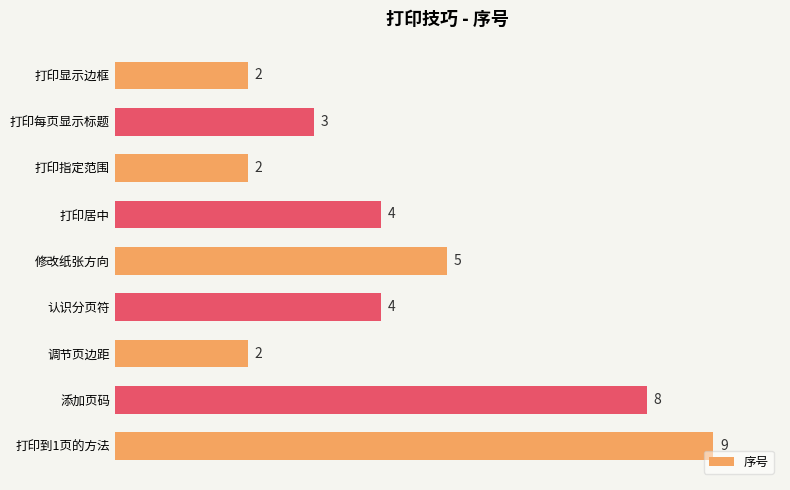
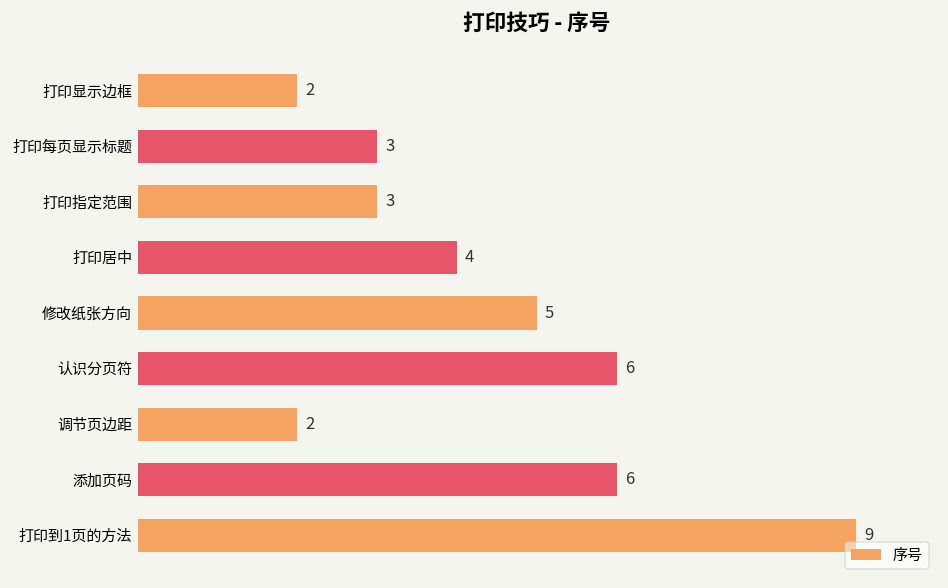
  {
    "打印显示边框": 2,
    "打印每页显示标题": 3,
-   "打印指定范围": 2,
+   "打印指定范围": 3,
    "打印居中": 4,
    "修改纸张方向": 5,
-   "认识分页符": 4,
+   "认识分页符": 6,
    "调节页边距": 2,
-   "添加页码": 8
+   "添加页码": 6
  }
